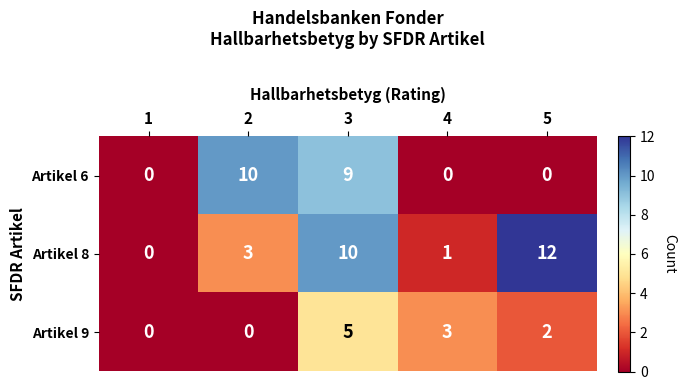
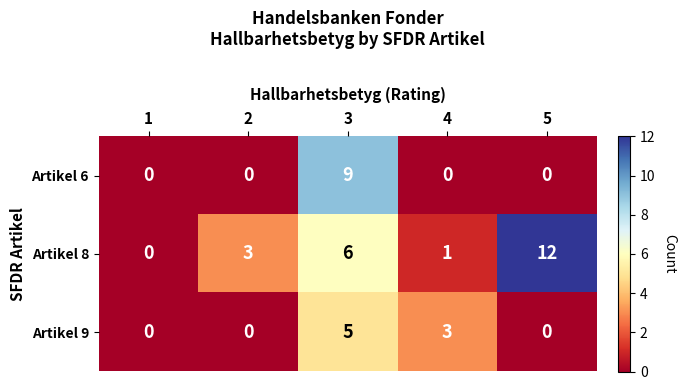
  {
    "Artikel 6": {
      "1": 0,
-     "2": 10,
+     "2": 0,
      "3": 9,
      "4": 0,
      "5": 0
    },
    "Artikel 8": {
      "1": 0,
      "2": 3,
-     "3": 10,
+     "3": 6,
      "4": 1,
      "5": 12
    },
    "Artikel 9": {
      "1": 0,
      "2": 0,
      "3": 5,
      "4": 3,
-     "5": 2
+     "5": 0
    }
  }
